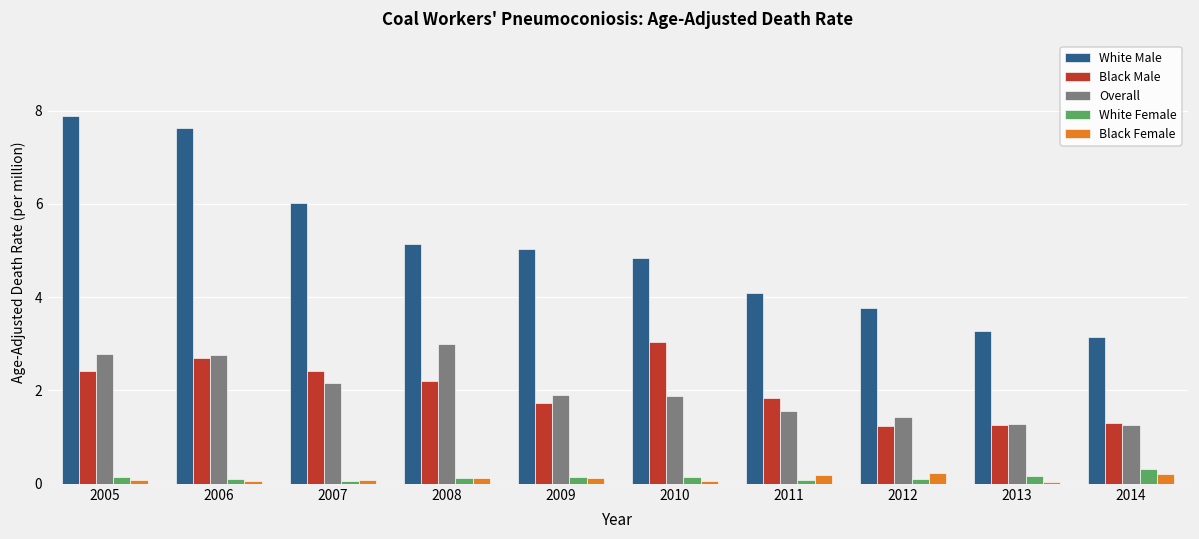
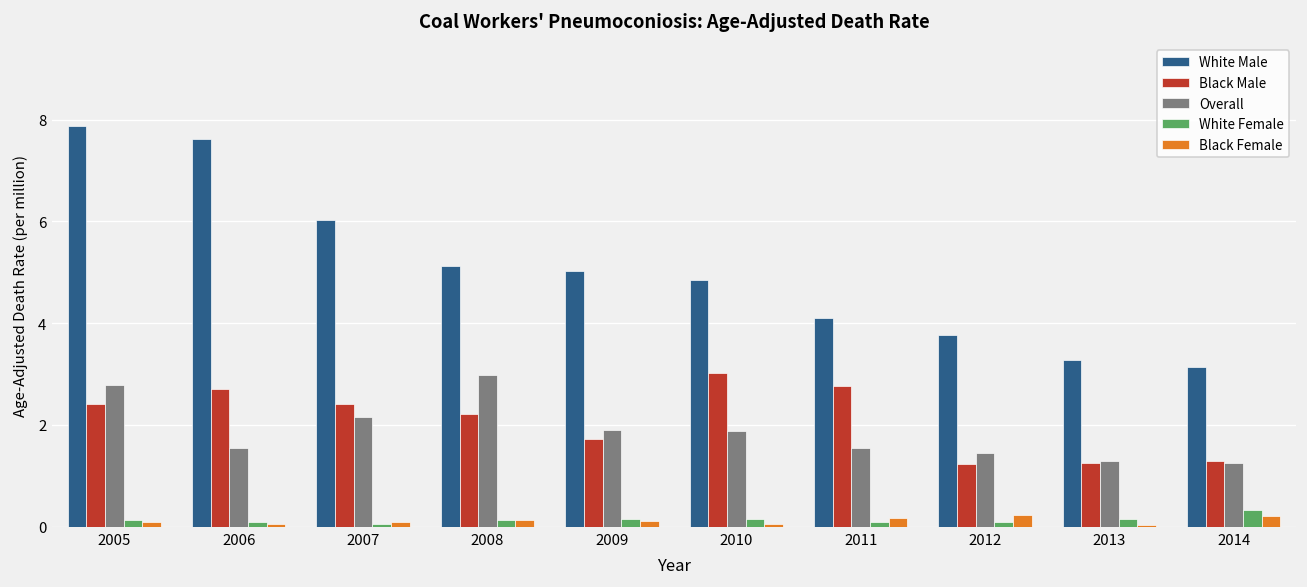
  {
    "White Male": {
      "2005": 7.9,
      "2006": 7.6,
      "2007": 6.0,
      "2008": 5.1,
      "2009": 5.0,
      "2010": 4.9,
      "2011": 4.1,
      "2012": 3.8,
      "2013": 3.3,
      "2014": 3.1
    },
    "Black Male": {
      "2005": 2.4,
      "2006": 2.7,
      "2007": 2.4,
      "2008": 2.2,
      "2009": 1.7,
      "2010": 3.0,
-     "2011": 1.8,
+     "2011": 2.8,
      "2012": 1.2,
      "2013": 1.3,
      "2014": 1.3
    },
    "Overall": {
      "2005": 2.8,
-     "2006": 2.8,
+     "2006": 1.5,
      "2007": 2.2,
      "2008": 3.0,
      "2009": 1.9,
      "2010": 1.9,
      "2011": 1.6,
      "2012": 1.4,
      "2013": 1.3,
      "2014": 1.3
    },
    "White Female": {
      "2005": 0.1,
      "2006": 0.1,
      "2008": 0.1,
      "2009": 0.2,
      "2010": 0.2,
      "2011": 0.1,
      "2012": 0.1,
      "2013": 0.2,
      "2014": 0.3
    },
    "Black Female": {
      "2005": 0.1,
      "2006": 0.1,
      "2007": 0.1,
      "2008": 0.1,
      "2009": 0.1,
      "2010": 0.1,
      "2011": 0.2,
      "2012": 0.2,
      "2014": 0.2
    }
  }
